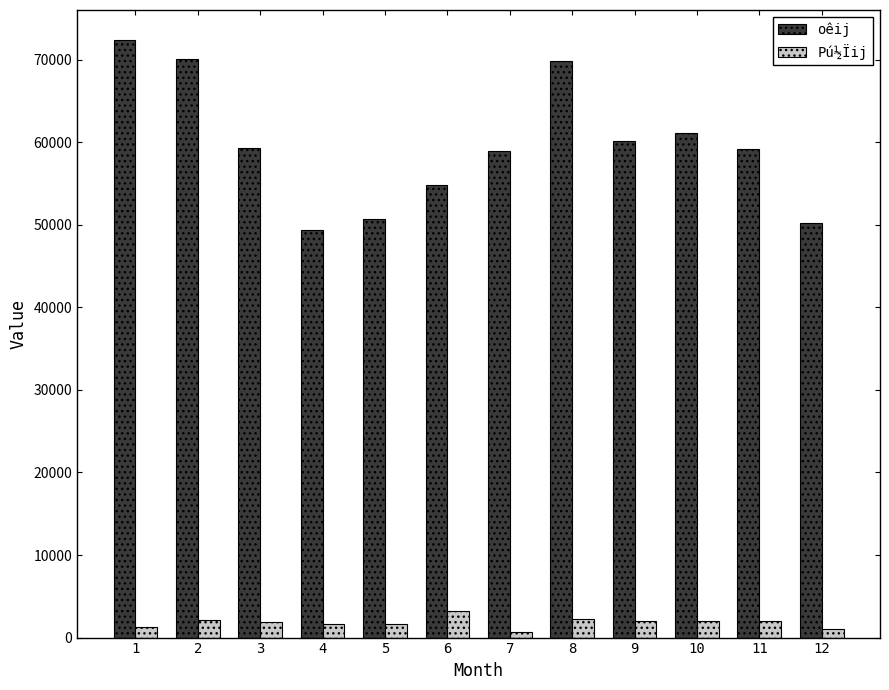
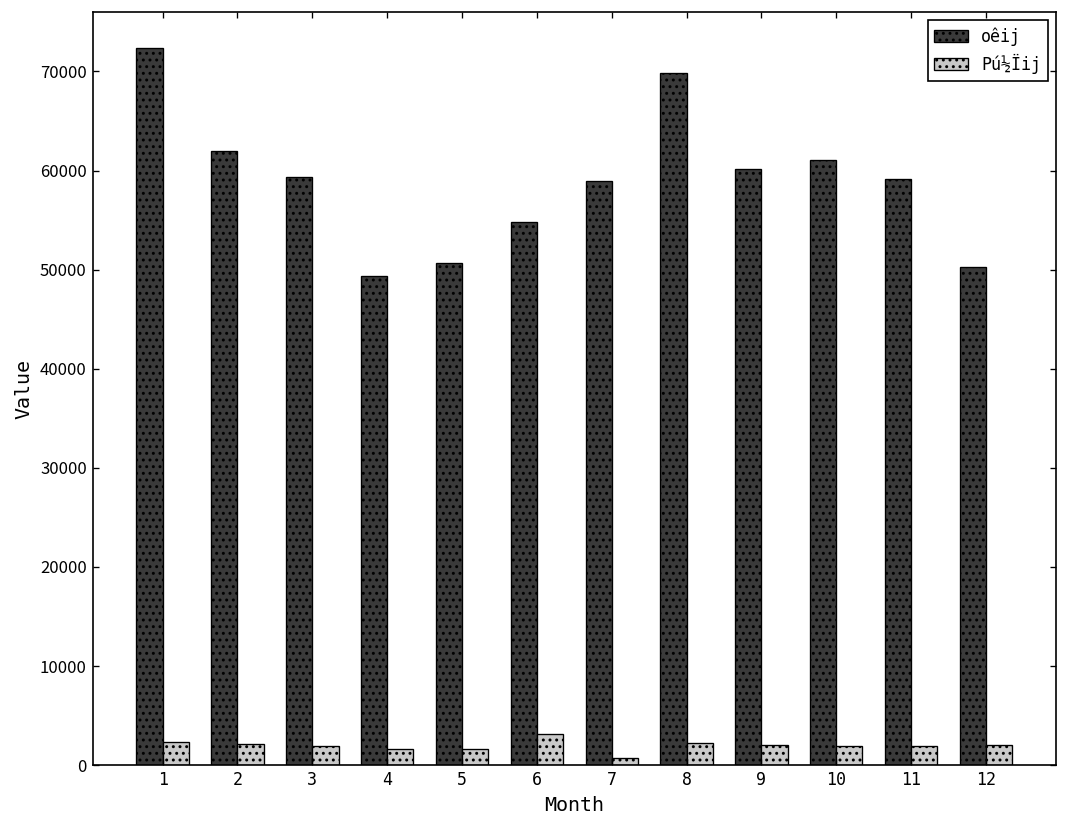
  {
    "oêij": {
      "1": 72000,
-     "2": 70000,
+     "2": 62000,
      "3": 59000,
      "4": 49000,
      "5": 51000,
      "6": 55000,
      "7": 59000,
      "8": 70000,
      "9": 60000,
      "10": 61000,
      "11": 59000,
      "12": 50000
    },
    "Pú½Ïij": {
-     "1": 1000,
+     "1": 2000,
      "2": 2000,
      "3": 2000,
      "4": 2000,
      "5": 2000,
      "6": 3000,
      "7": 1000,
      "8": 2000,
      "9": 2000,
      "10": 2000,
      "11": 2000,
-     "12": 1000
+     "12": 2000
    }
  }
